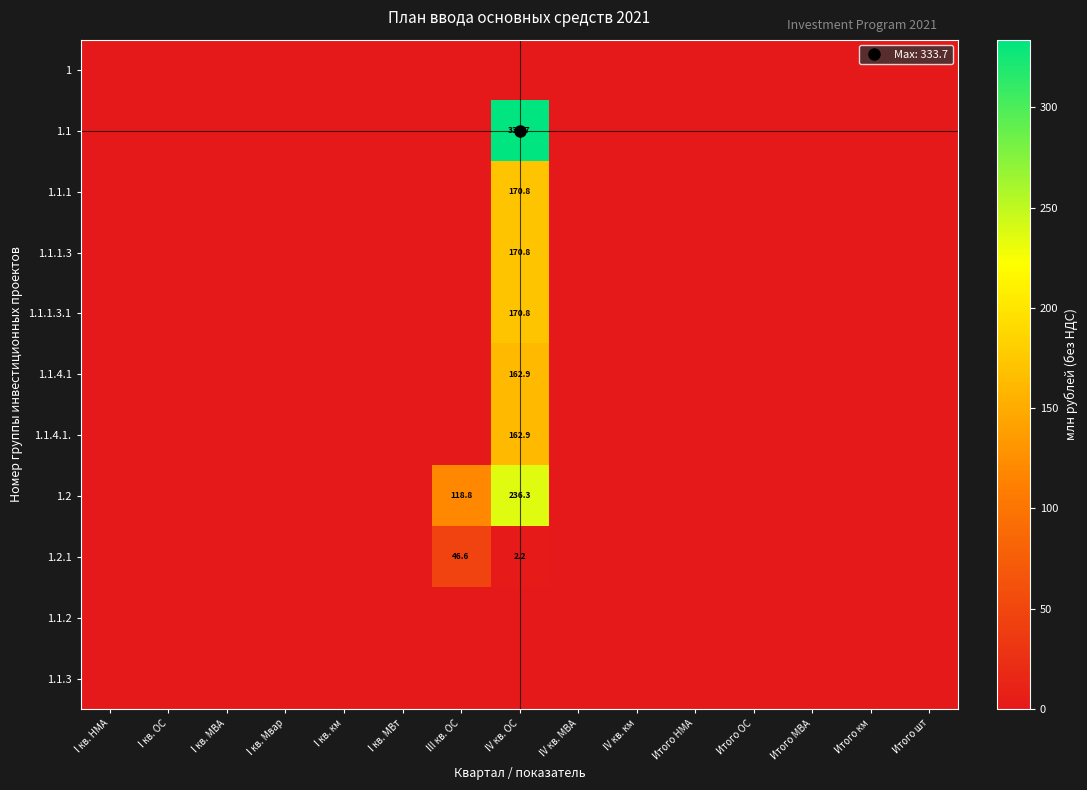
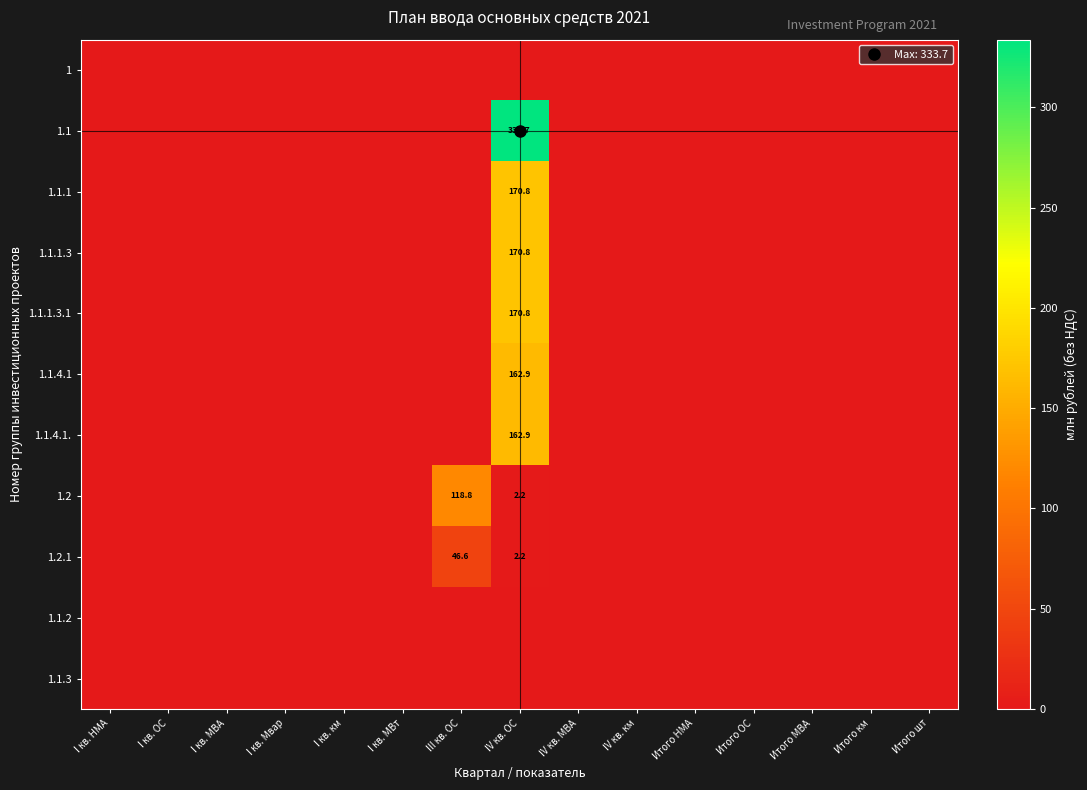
  {
    "1.1.1": {
      "IV кв. ОС": 170.8
    },
    "1.1.1.3": {
      "IV кв. ОС": 170.8
    },
    "1.1.1.3.1": {
      "IV кв. ОС": 170.8
    },
    "1.1.4.1": {
      "IV кв. ОС": 162.9
    },
    "1.1.4.1.": {
      "IV кв. ОС": 162.9
    },
    "1.2": {
      "III кв. ОС": 118.8,
-     "IV кв. ОС": 236.3
+     "IV кв. ОС": 2.2
    },
    "1.2.1": {
      "III кв. ОС": 46.6,
      "IV кв. ОС": 2.2
    }
  }
